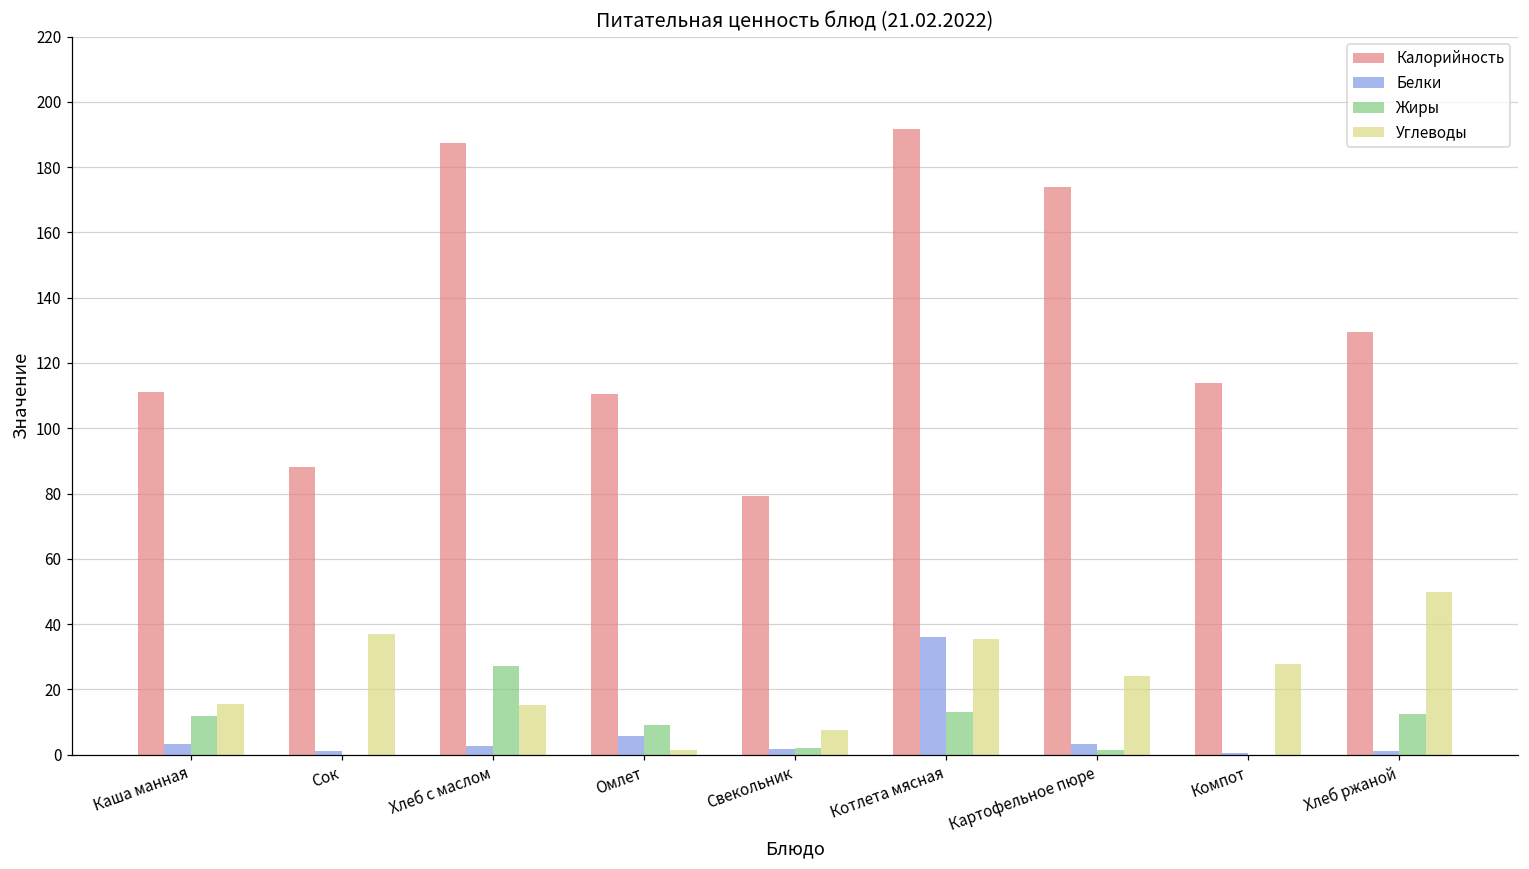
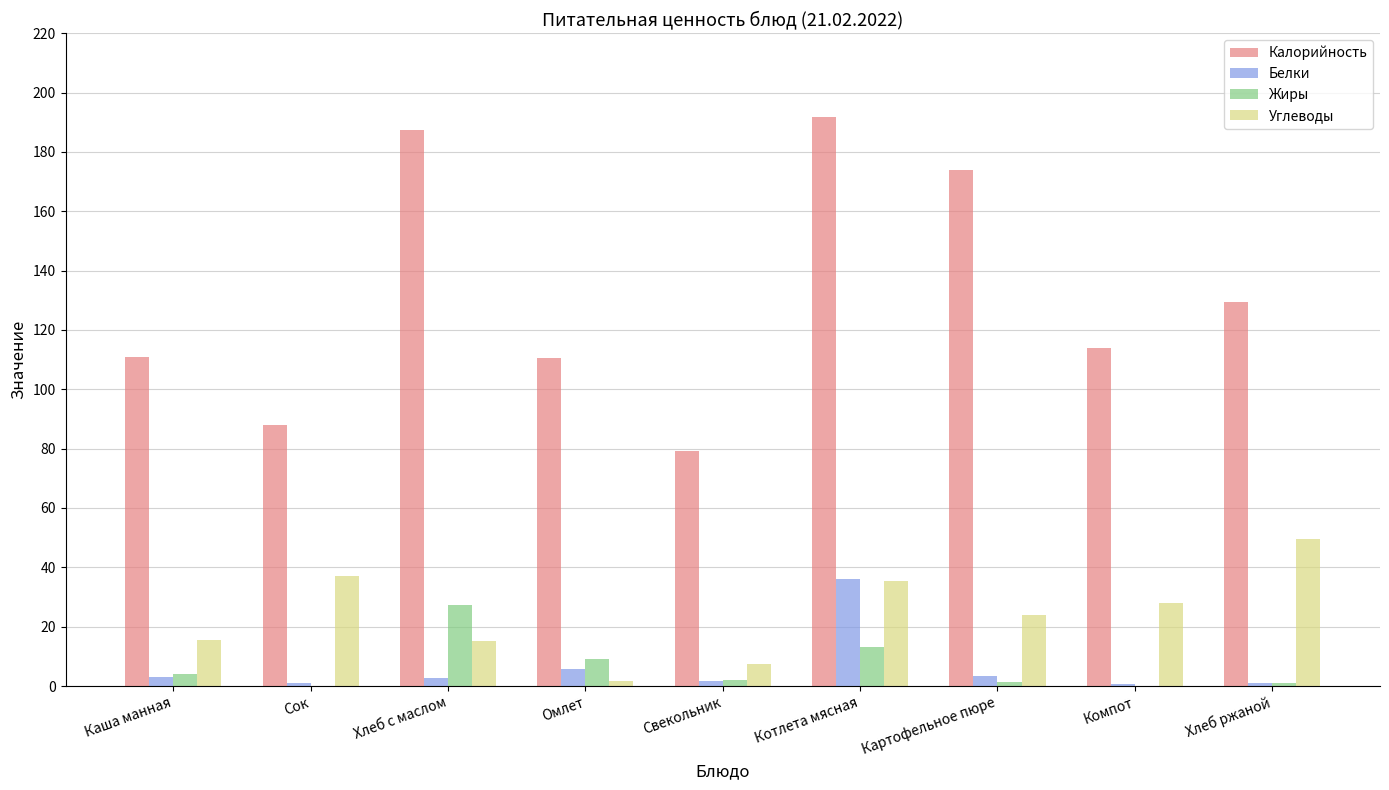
  {
    "Калорийность": {
      "Каша манная": 111,
      "Сок": 88,
      "Хлеб с маслом": 188,
      "Омлет": 111,
      "Свекольник": 79,
      "Котлета мясная": 192,
      "Картофельное пюре": 174,
      "Компот": 114,
      "Хлеб ржаной": 130
    },
    "Белки": {
      "Каша манная": 3,
      "Сок": 1,
      "Хлеб с маслом": 3,
      "Омлет": 6,
      "Свекольник": 2,
      "Котлета мясная": 36,
      "Картофельное пюре": 3,
      "Хлеб ржаной": 1
    },
    "Жиры": {
-     "Каша манная": 12,
+     "Каша манная": 4,
      "Сок": 0,
      "Хлеб с маслом": 27,
      "Омлет": 9,
      "Свекольник": 2,
      "Котлета мясная": 13,
      "Картофельное пюре": 2,
      "Компот": 0,
-     "Хлеб ржаной": 12
+     "Хлеб ржаной": 1
    },
    "Углеводы": {
      "Каша манная": 16,
      "Сок": 37,
      "Хлеб с маслом": 15,
      "Омлет": 2,
      "Свекольник": 7,
      "Котлета мясная": 35,
      "Картофельное пюре": 24,
      "Компот": 28,
      "Хлеб ржаной": 50
    }
  }
